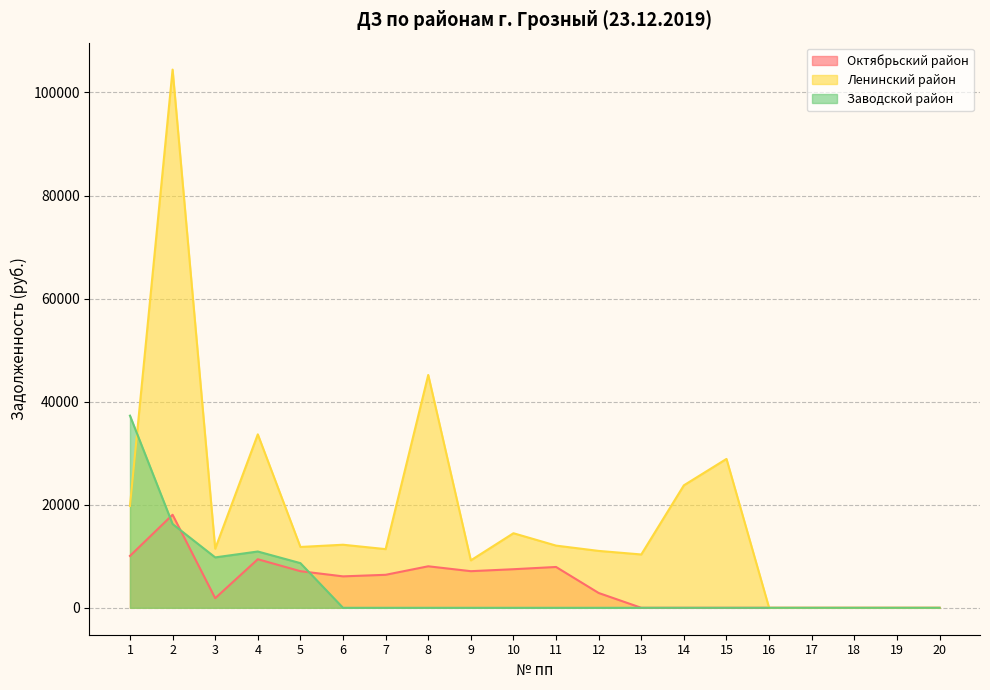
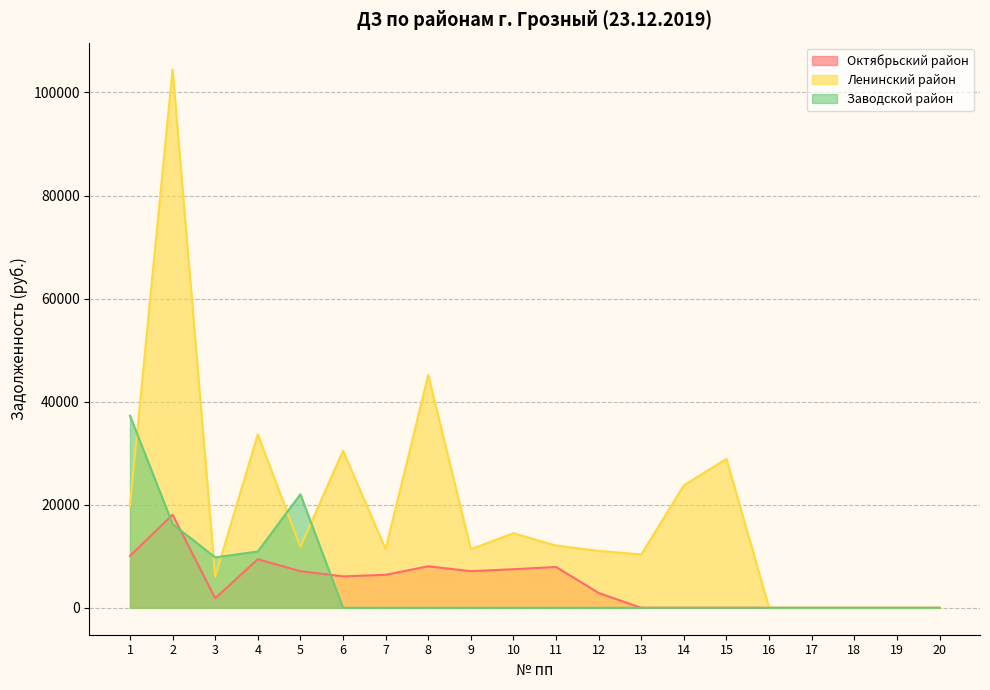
  {
    "Октябрьский район": {
      "1": 10000,
      "2": 18000,
      "3": 2000,
      "4": 9000,
      "5": 7000,
      "6": 6000,
      "7": 6000,
      "8": 8000,
      "9": 7000,
      "10": 7000,
      "11": 8000,
      "12": 3000
    },
    "Ленинский район": {
      "1": 20000,
      "2": 104000,
-     "3": 11000,
+     "3": 6000,
      "4": 34000,
      "5": 12000,
-     "6": 12000,
+     "6": 30000,
      "7": 11000,
      "8": 45000,
-     "9": 9000,
+     "9": 11000,
      "10": 14000,
      "11": 12000,
      "12": 11000,
      "13": 10000,
      "14": 24000,
      "15": 29000
    },
    "Заводской район": {
      "1": 37000,
      "2": 16000,
      "3": 10000,
      "4": 11000,
-     "5": 9000,
+     "5": 22000,
      "6": 0,
      "7": 0,
      "8": 0,
      "9": 0,
      "10": 0,
      "11": 0,
      "12": 0
    }
  }
